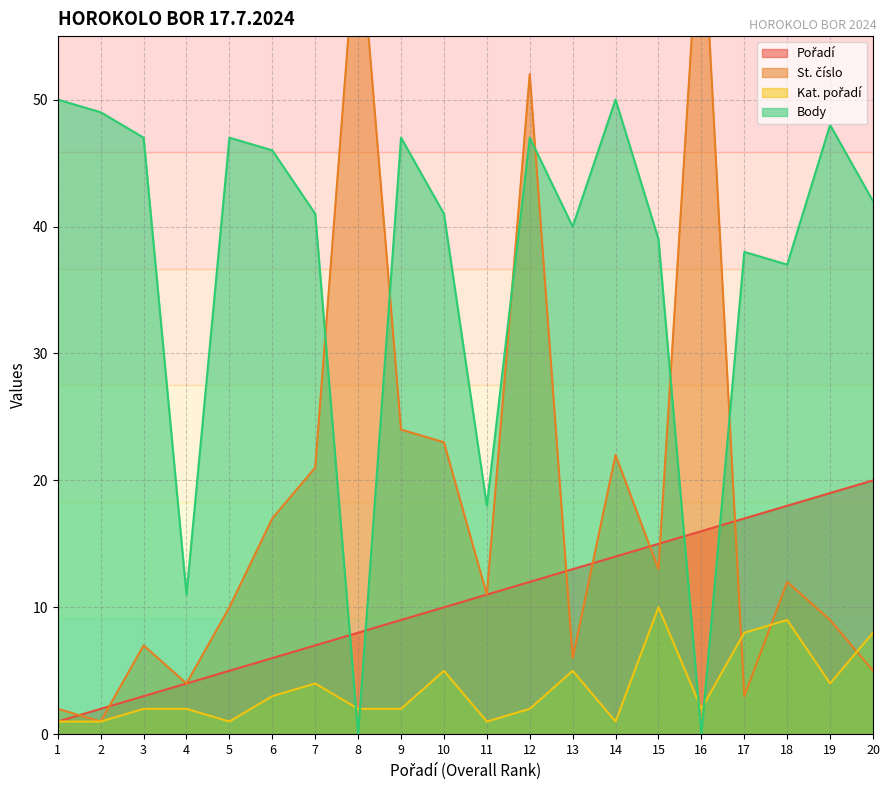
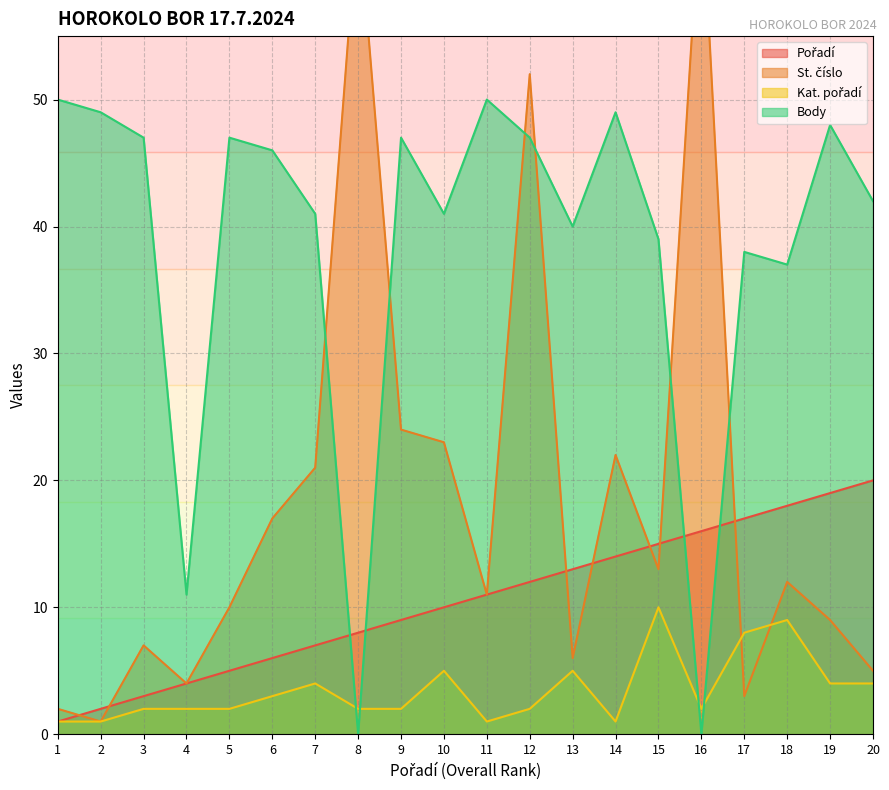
  {
    "Kat. pořadí": {
      "3": 2,
      "4": 2,
-     "5": 1,
+     "5": 2,
      "6": 3,
      "7": 4,
      "8": 2,
      "9": 2,
      "10": 5,
      "11": 1,
      "12": 2,
      "13": 5,
      "14": 1,
      "15": 10,
      "16": 2,
      "17": 8,
      "18": 9,
      "19": 4,
-     "20": 8
+     "20": 4
    },
    "Body": {
      "1": 50,
      "2": 49,
      "3": 47,
      "4": 11,
      "5": 47,
      "6": 46,
      "7": 41,
      "8": 0,
      "9": 47,
      "10": 41,
-     "11": 18,
+     "11": 50,
      "12": 47,
      "13": 40,
-     "14": 50,
+     "14": 49,
      "15": 39,
      "16": 0,
      "17": 38,
      "18": 37,
      "19": 48,
      "20": 42
    }
  }
